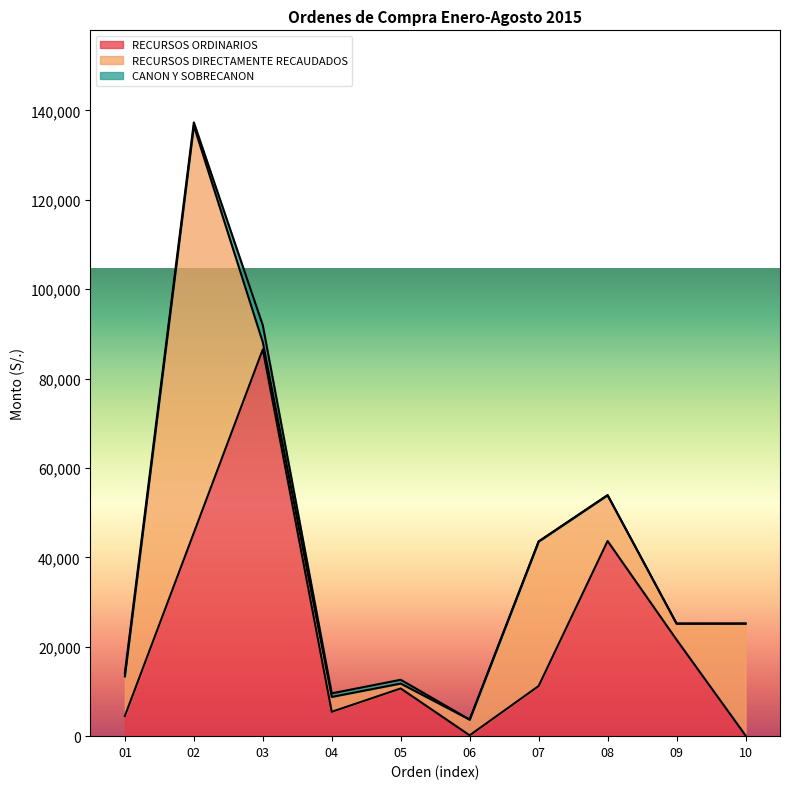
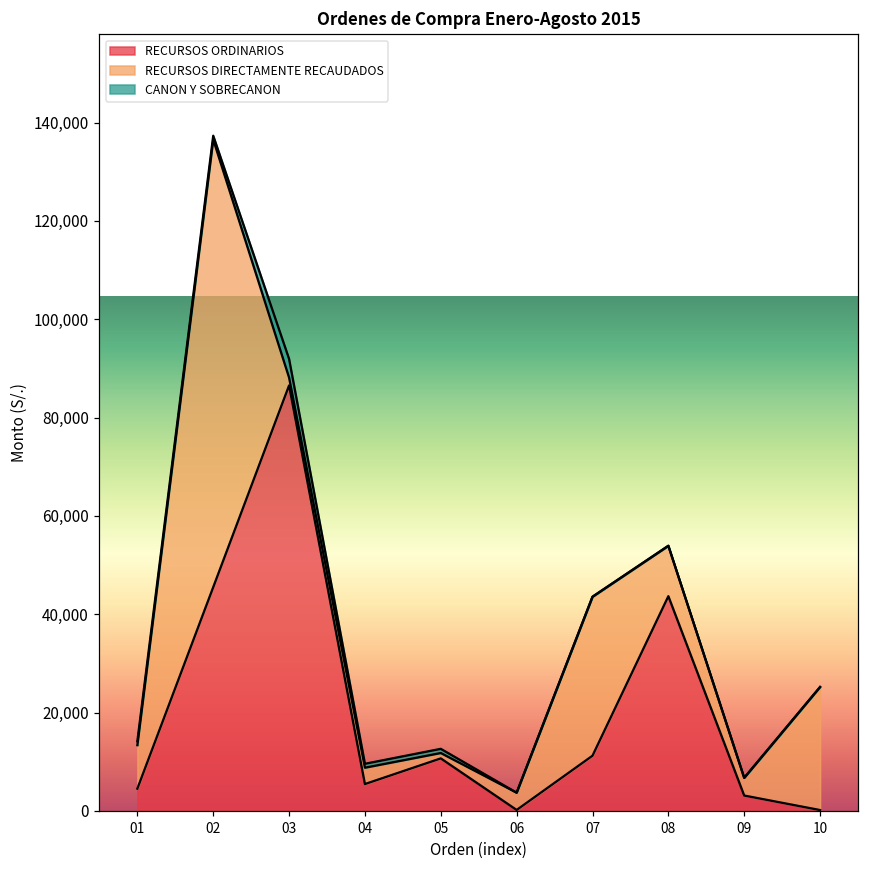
  {
    "RECURSOS ORDINARIOS": {
      "01": "5,000",
      "02": "46,000",
      "03": "87,000",
      "04": "5,000",
      "05": "11,000",
      "06": "0",
      "07": "11,000",
      "08": "44,000",
-     "09": "22,000",
+     "09": "3,000",
      "10": "0"
    },
    "RECURSOS DIRECTAMENTE RECAUDADOS": {
      "01": "9,000",
      "02": "91,000",
      "03": "2,000",
      "04": "3,000",
      "05": "1,000"
    },
    "CANON Y SOBRECANON": {
      "01": "1,000",
      "02": "1,000",
      "03": "4,000",
      "04": "1,000",
      "05": "1,000"
    }
  }
